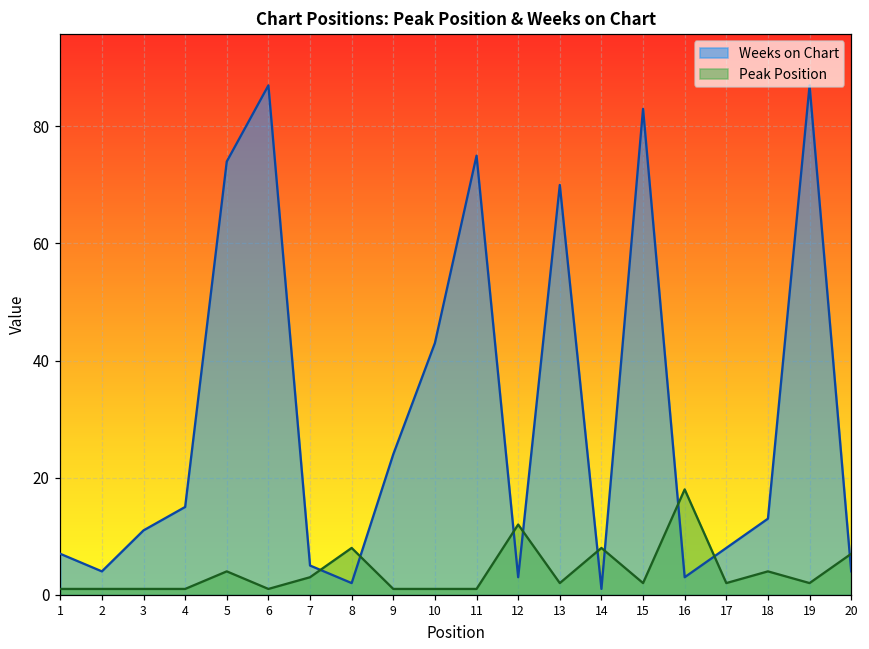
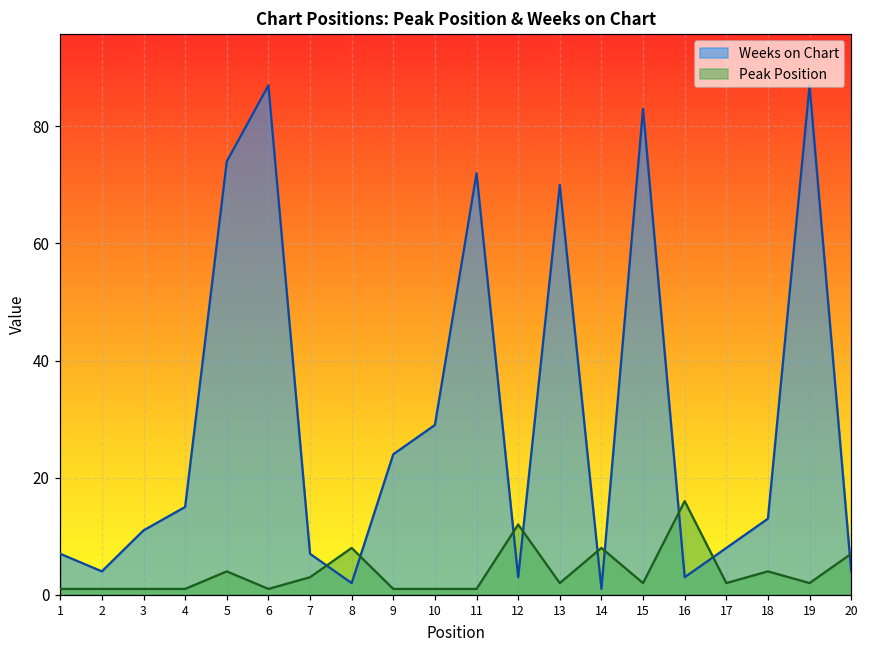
  {
    "Weeks on Chart": {
      "1": 7,
      "2": 4,
      "3": 11,
      "4": 15,
      "5": 74,
      "6": 87,
-     "7": 5,
+     "7": 7,
      "8": 2,
      "9": 24,
-     "10": 43,
-     "11": 75,
+     "10": 29,
+     "11": 72,
      "12": 3,
      "13": 70,
      "14": 1,
      "15": 83,
      "16": 3,
      "17": 8,
      "18": 13,
      "20": 4
    },
    "Peak Position": {
      "1": 1,
      "2": 1,
      "3": 1,
      "4": 1,
      "5": 4,
      "6": 1,
      "7": 3,
      "8": 8,
      "9": 1,
      "10": 1,
      "11": 1,
      "12": 12,
      "13": 2,
      "14": 8,
      "15": 2,
-     "16": 18,
+     "16": 16,
      "17": 2,
      "18": 4,
      "19": 2,
      "20": 7
    }
  }
